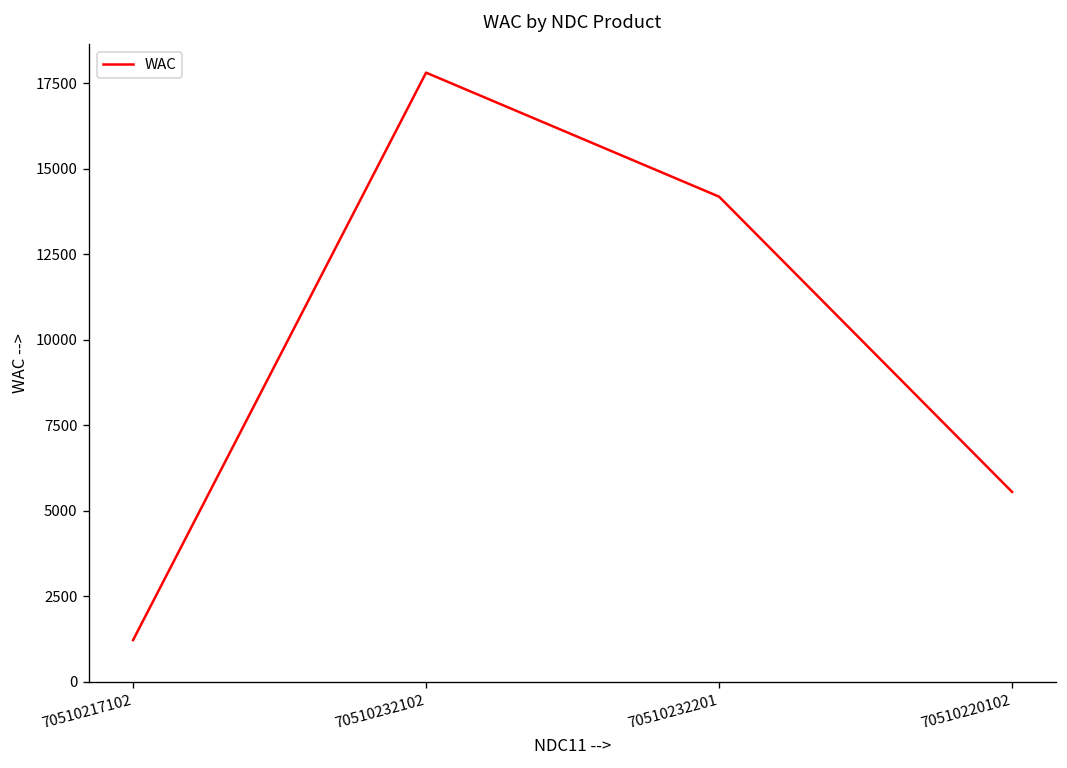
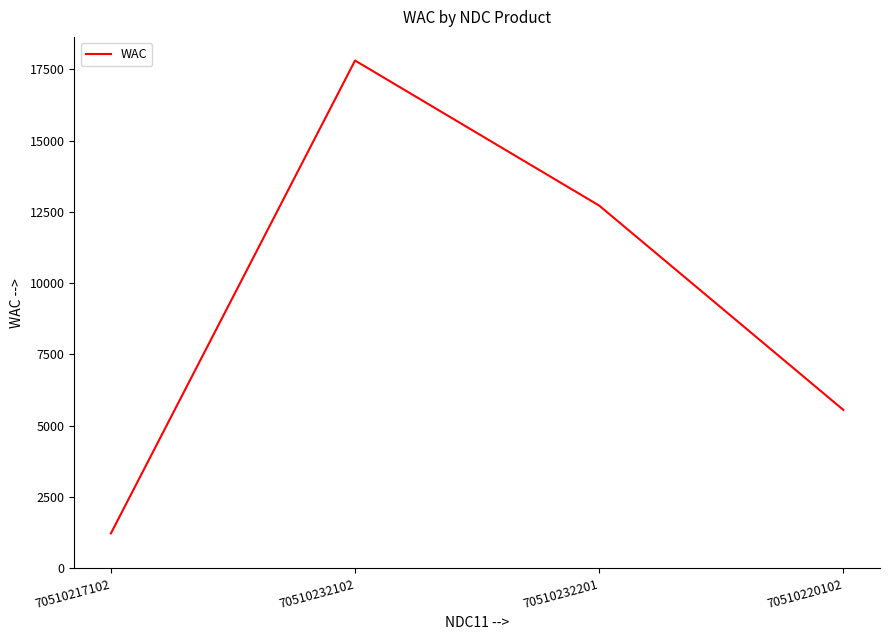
  {
    "70510217102": 1200,
    "70510232102": 17800,
-   "70510232201": 14200,
+   "70510232201": 12700,
    "70510220102": 5600
  }
